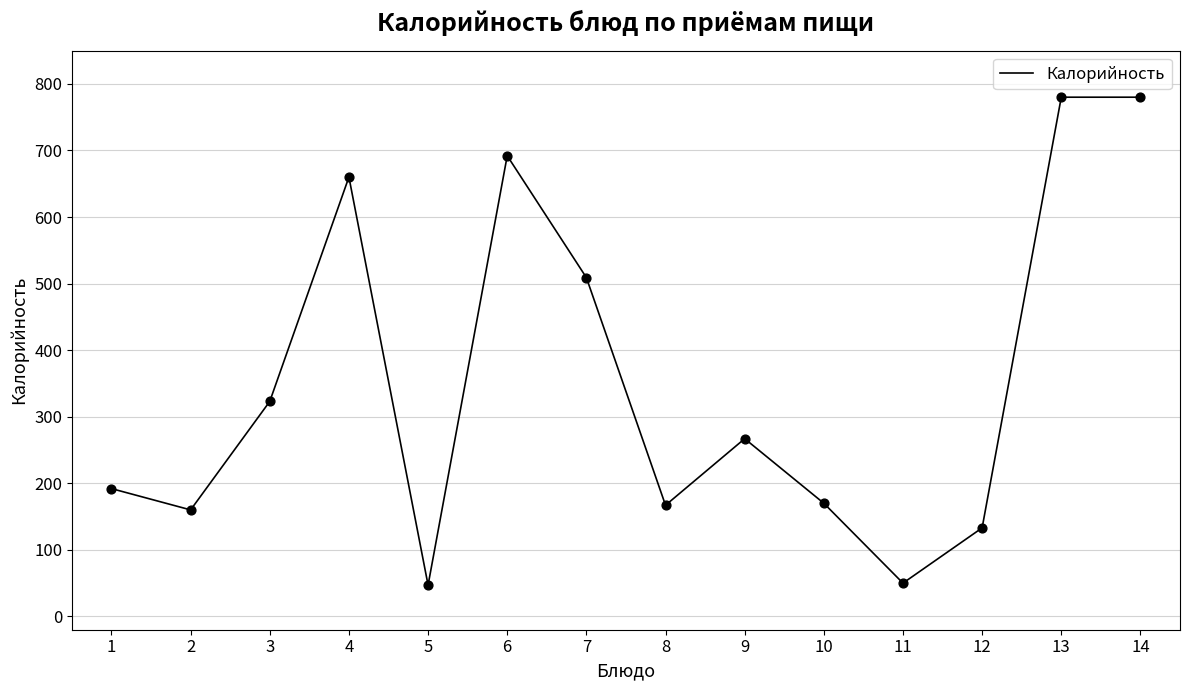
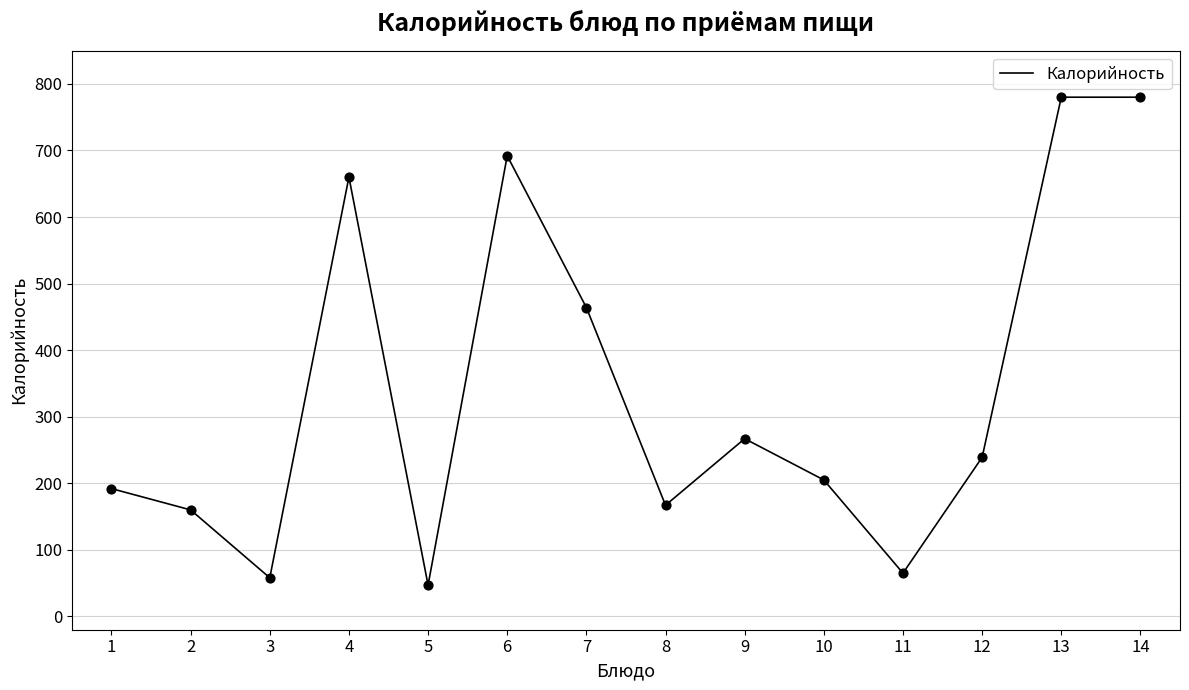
  {
    "1": 190,
    "2": 160,
-   "3": 320,
+   "3": 60,
    "4": 660,
    "5": 50,
    "6": 690,
-   "7": 510,
+   "7": 460,
    "8": 170,
    "9": 270,
-   "10": 170,
-   "11": 50,
-   "12": 130,
+   "10": 210,
+   "11": 70,
+   "12": 240,
    "13": 780,
    "14": 780
  }
